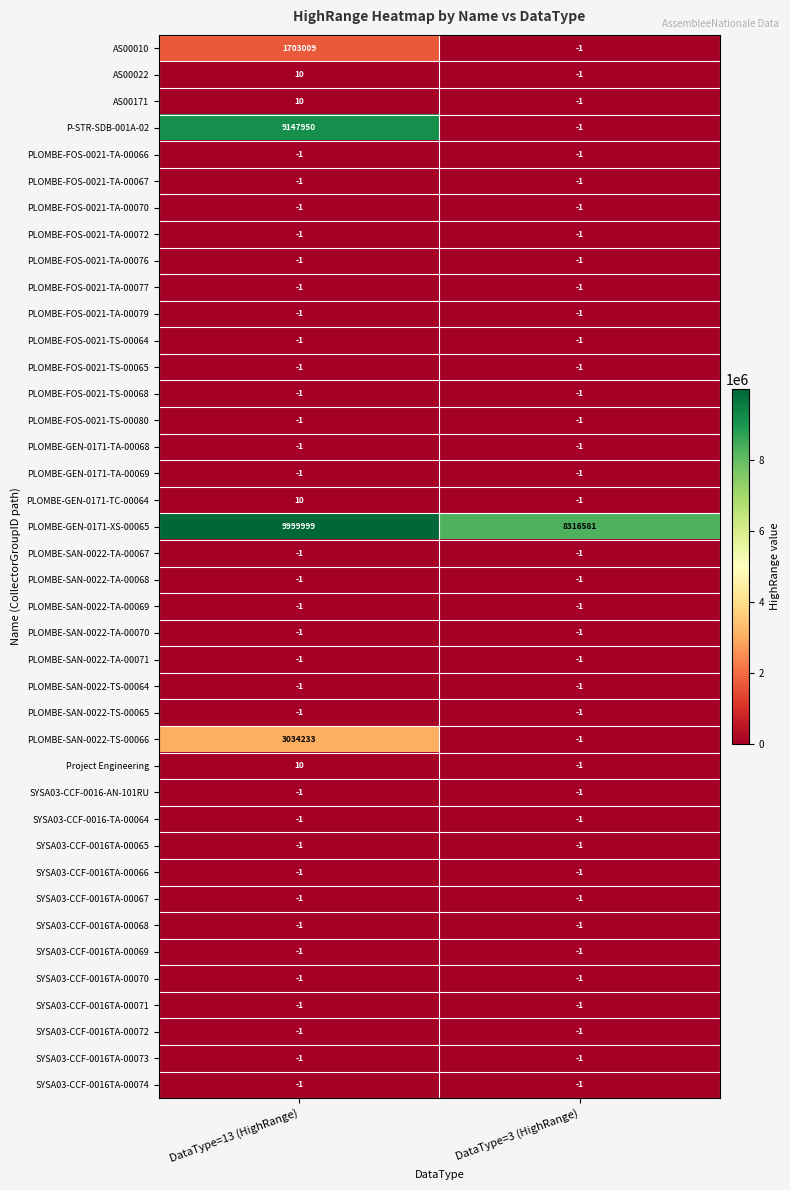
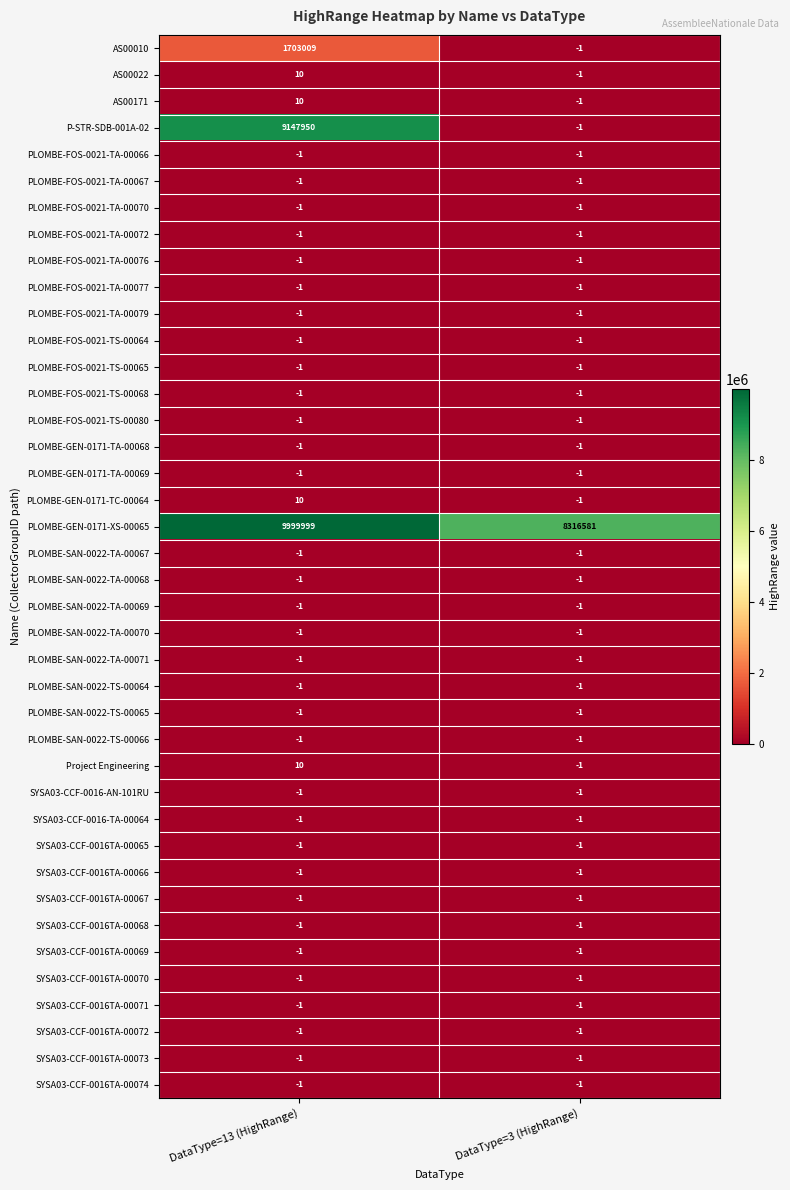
  {
    "AS00010": {
      "DataType=13 (HighRange)": 1703009,
      "DataType=3 (HighRange)": -1
    },
    "AS00022": {
      "DataType=13 (HighRange)": 10,
      "DataType=3 (HighRange)": -1
    },
    "AS00171": {
      "DataType=13 (HighRange)": 10,
      "DataType=3 (HighRange)": -1
    },
    "P-STR-SDB-001A-02": {
      "DataType=13 (HighRange)": 9147950,
      "DataType=3 (HighRange)": -1
    },
    "PLOMBE-FOS-0021-TA-00066": {
      "DataType=13 (HighRange)": -1,
      "DataType=3 (HighRange)": -1
    },
    "PLOMBE-FOS-0021-TA-00067": {
      "DataType=13 (HighRange)": -1,
      "DataType=3 (HighRange)": -1
    },
    "PLOMBE-FOS-0021-TA-00070": {
      "DataType=13 (HighRange)": -1,
      "DataType=3 (HighRange)": -1
    },
    "PLOMBE-FOS-0021-TA-00072": {
      "DataType=13 (HighRange)": -1,
      "DataType=3 (HighRange)": -1
    },
    "PLOMBE-FOS-0021-TA-00076": {
      "DataType=13 (HighRange)": -1,
      "DataType=3 (HighRange)": -1
    },
    "PLOMBE-FOS-0021-TA-00077": {
      "DataType=13 (HighRange)": -1,
      "DataType=3 (HighRange)": -1
    },
    "PLOMBE-FOS-0021-TA-00079": {
      "DataType=13 (HighRange)": -1,
      "DataType=3 (HighRange)": -1
    },
    "PLOMBE-FOS-0021-TS-00064": {
      "DataType=13 (HighRange)": -1,
      "DataType=3 (HighRange)": -1
    },
    "PLOMBE-FOS-0021-TS-00065": {
      "DataType=13 (HighRange)": -1,
      "DataType=3 (HighRange)": -1
    },
    "PLOMBE-FOS-0021-TS-00068": {
      "DataType=13 (HighRange)": -1,
      "DataType=3 (HighRange)": -1
    },
    "PLOMBE-FOS-0021-TS-00080": {
      "DataType=13 (HighRange)": -1,
      "DataType=3 (HighRange)": -1
    },
    "PLOMBE-GEN-0171-TA-00068": {
      "DataType=13 (HighRange)": -1,
      "DataType=3 (HighRange)": -1
    },
    "PLOMBE-GEN-0171-TA-00069": {
      "DataType=13 (HighRange)": -1,
      "DataType=3 (HighRange)": -1
    },
    "PLOMBE-GEN-0171-TC-00064": {
      "DataType=13 (HighRange)": 10,
      "DataType=3 (HighRange)": -1
    },
    "PLOMBE-GEN-0171-XS-00065": {
      "DataType=13 (HighRange)": 9999999,
      "DataType=3 (HighRange)": 8316581
    },
    "PLOMBE-SAN-0022-TA-00067": {
      "DataType=13 (HighRange)": -1,
      "DataType=3 (HighRange)": -1
    },
    "PLOMBE-SAN-0022-TA-00068": {
      "DataType=13 (HighRange)": -1,
      "DataType=3 (HighRange)": -1
    },
    "PLOMBE-SAN-0022-TA-00069": {
      "DataType=13 (HighRange)": -1,
      "DataType=3 (HighRange)": -1
    },
    "PLOMBE-SAN-0022-TA-00070": {
      "DataType=13 (HighRange)": -1,
      "DataType=3 (HighRange)": -1
    },
    "PLOMBE-SAN-0022-TA-00071": {
      "DataType=13 (HighRange)": -1,
      "DataType=3 (HighRange)": -1
    },
    "PLOMBE-SAN-0022-TS-00064": {
      "DataType=13 (HighRange)": -1,
      "DataType=3 (HighRange)": -1
    },
    "PLOMBE-SAN-0022-TS-00065": {
      "DataType=13 (HighRange)": -1,
      "DataType=3 (HighRange)": -1
    },
    "PLOMBE-SAN-0022-TS-00066": {
-     "DataType=13 (HighRange)": 3034233,
+     "DataType=13 (HighRange)": -1,
      "DataType=3 (HighRange)": -1
    },
    "Project Engineering": {
      "DataType=13 (HighRange)": 10,
      "DataType=3 (HighRange)": -1
    },
    "SYSA03-CCF-0016-AN-101RU": {
      "DataType=13 (HighRange)": -1,
      "DataType=3 (HighRange)": -1
    },
    "SYSA03-CCF-0016-TA-00064": {
      "DataType=13 (HighRange)": -1,
      "DataType=3 (HighRange)": -1
    },
    "SYSA03-CCF-0016TA-00065": {
      "DataType=13 (HighRange)": -1,
      "DataType=3 (HighRange)": -1
    },
    "SYSA03-CCF-0016TA-00066": {
      "DataType=13 (HighRange)": -1,
      "DataType=3 (HighRange)": -1
    },
    "SYSA03-CCF-0016TA-00067": {
      "DataType=13 (HighRange)": -1,
      "DataType=3 (HighRange)": -1
    },
    "SYSA03-CCF-0016TA-00068": {
      "DataType=13 (HighRange)": -1,
      "DataType=3 (HighRange)": -1
    },
    "SYSA03-CCF-0016TA-00069": {
      "DataType=13 (HighRange)": -1,
      "DataType=3 (HighRange)": -1
    },
    "SYSA03-CCF-0016TA-00070": {
      "DataType=13 (HighRange)": -1,
      "DataType=3 (HighRange)": -1
    },
    "SYSA03-CCF-0016TA-00071": {
      "DataType=13 (HighRange)": -1,
      "DataType=3 (HighRange)": -1
    },
    "SYSA03-CCF-0016TA-00072": {
      "DataType=13 (HighRange)": -1,
      "DataType=3 (HighRange)": -1
    },
    "SYSA03-CCF-0016TA-00073": {
      "DataType=13 (HighRange)": -1,
      "DataType=3 (HighRange)": -1
    },
    "SYSA03-CCF-0016TA-00074": {
      "DataType=13 (HighRange)": -1,
      "DataType=3 (HighRange)": -1
    }
  }
